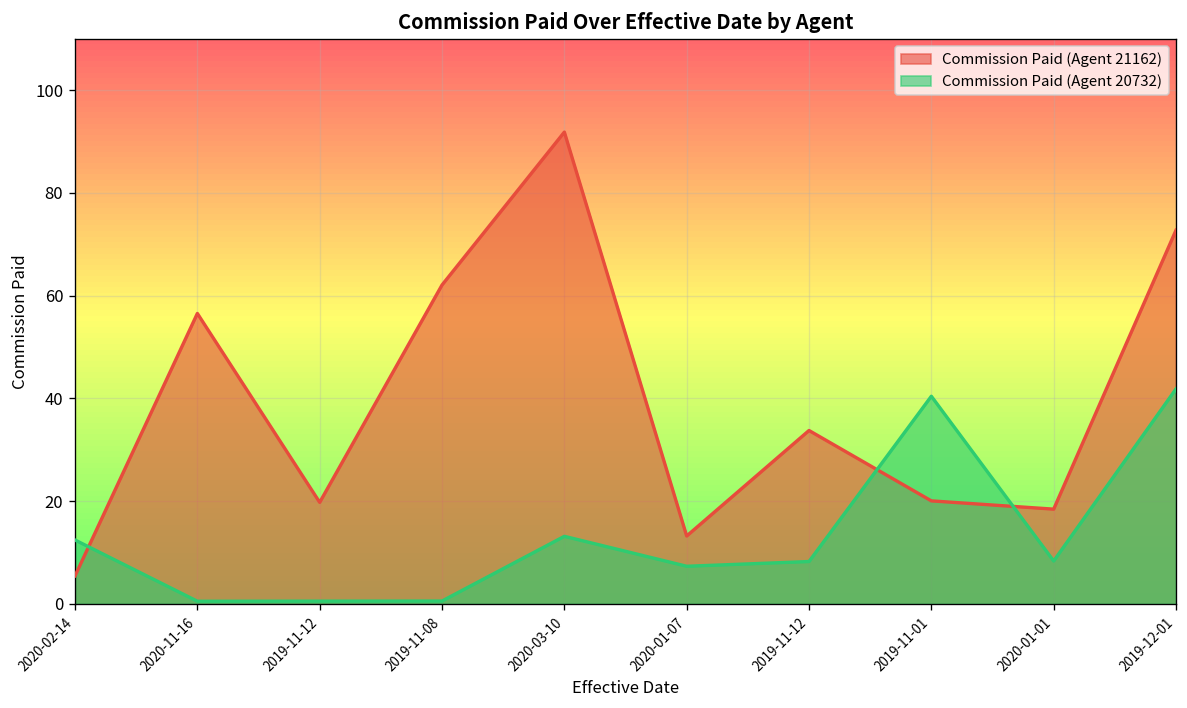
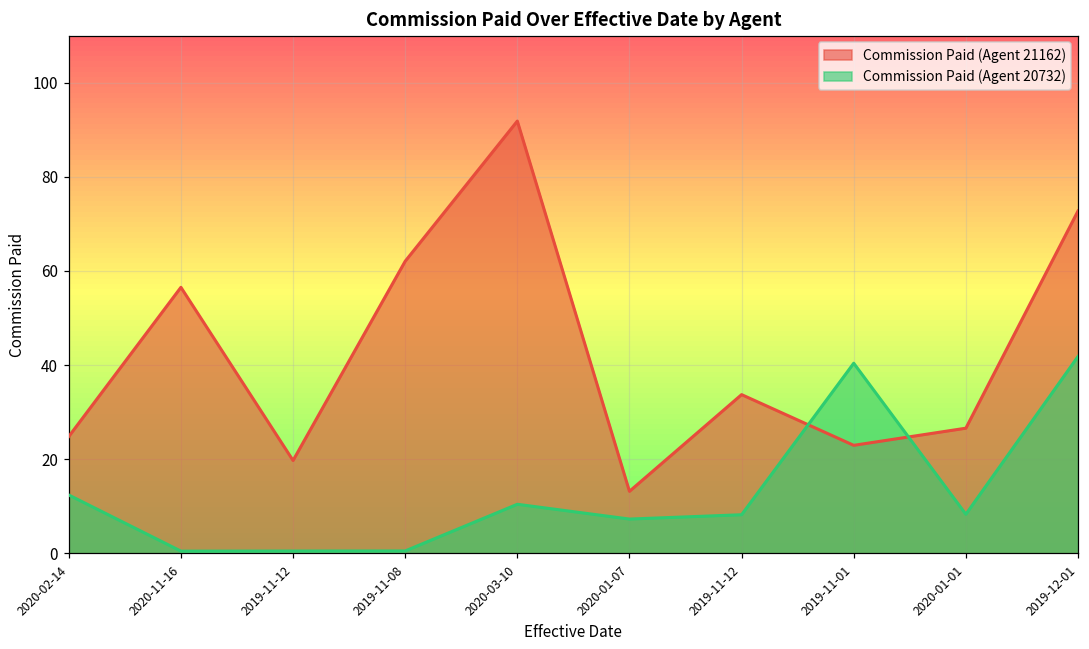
  {
    "Commission Paid (Agent 21162)": {
-     "2020-02-14": 5,
+     "2020-02-14": 25,
      "2020-11-16": 57,
      "2019-11-08": 62,
      "2020-03-10": 92,
      "2020-01-07": 13,
-     "2019-11-01": 20,
-     "2020-01-01": 18,
+     "2019-11-01": 23,
+     "2020-01-01": 27,
      "2019-12-01": 73
    },
    "Commission Paid (Agent 20732)": {
      "2020-02-14": 12,
      "2020-11-16": 1,
      "2019-11-08": 1,
-     "2020-03-10": 13,
+     "2020-03-10": 10,
      "2020-01-07": 7,
      "2019-11-01": 40,
      "2020-01-01": 8,
      "2019-12-01": 42
    }
  }
